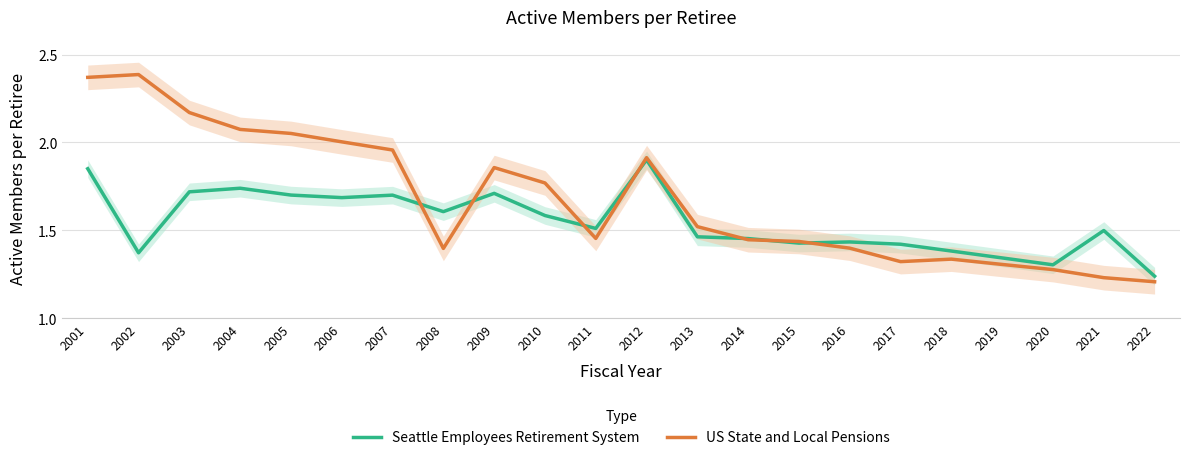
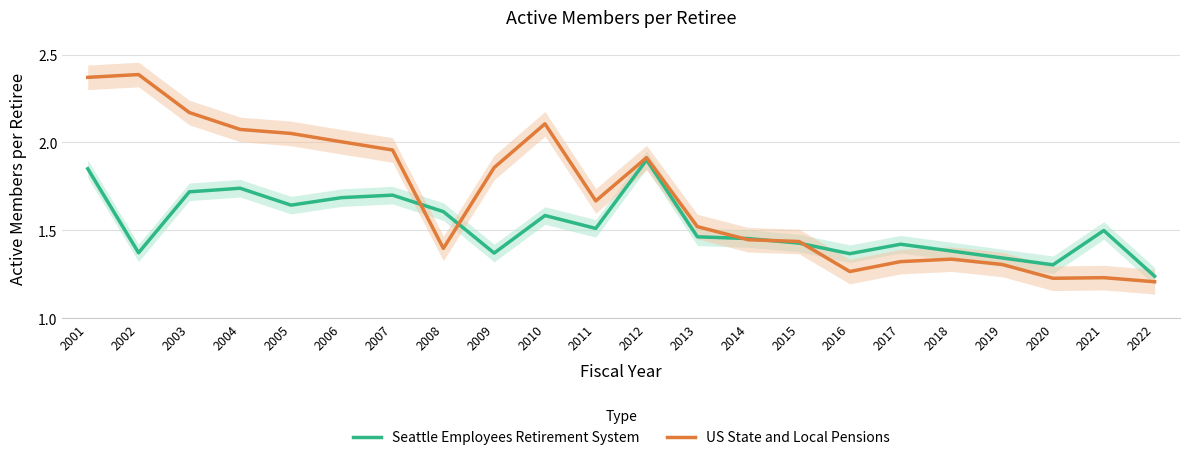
  {
    "Seattle Employees Retirement System": {
      "2001": 1.85,
      "2002": 1.37,
      "2003": 1.72,
      "2004": 1.74,
-     "2005": 1.70,
+     "2005": 1.64,
      "2006": 1.69,
      "2007": 1.70,
      "2008": 1.61,
-     "2009": 1.71,
+     "2009": 1.37,
      "2010": 1.58,
      "2013": 1.46,
-     "2016": 1.43,
+     "2016": 1.37,
      "2017": 1.42,
      "2018": 1.38,
      "2019": 1.34,
      "2021": 1.50,
      "2022": 1.24
    },
    "US State and Local Pensions": {
      "2001": 2.37,
      "2002": 2.39,
      "2003": 2.17,
      "2004": 2.07,
      "2005": 2.05,
      "2006": 2.00,
      "2007": 1.96,
      "2008": 1.40,
      "2009": 1.86,
-     "2010": 1.77,
-     "2011": 1.45,
-     "2016": 1.40,
+     "2010": 2.11,
+     "2011": 1.67,
+     "2016": 1.27,
      "2017": 1.32,
      "2018": 1.34,
      "2019": 1.31,
-     "2020": 1.28,
+     "2020": 1.23,
      "2021": 1.23,
      "2022": 1.21
    }
  }
